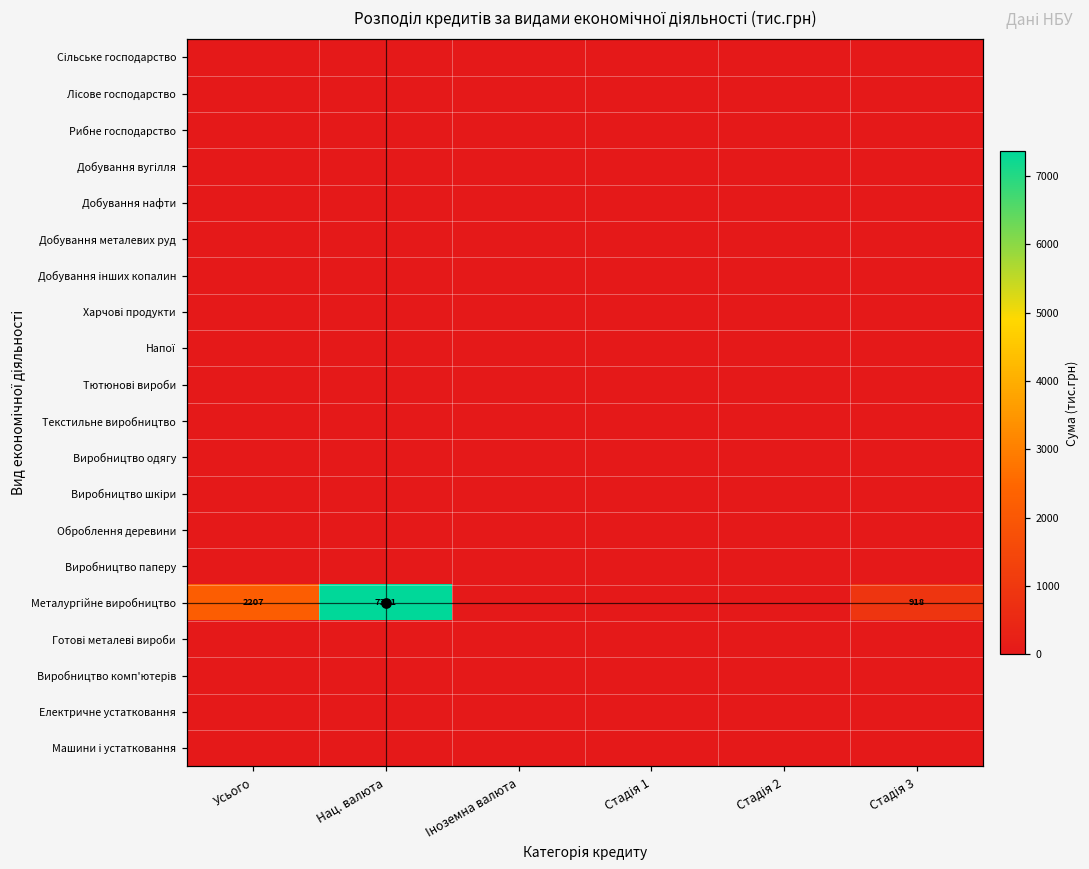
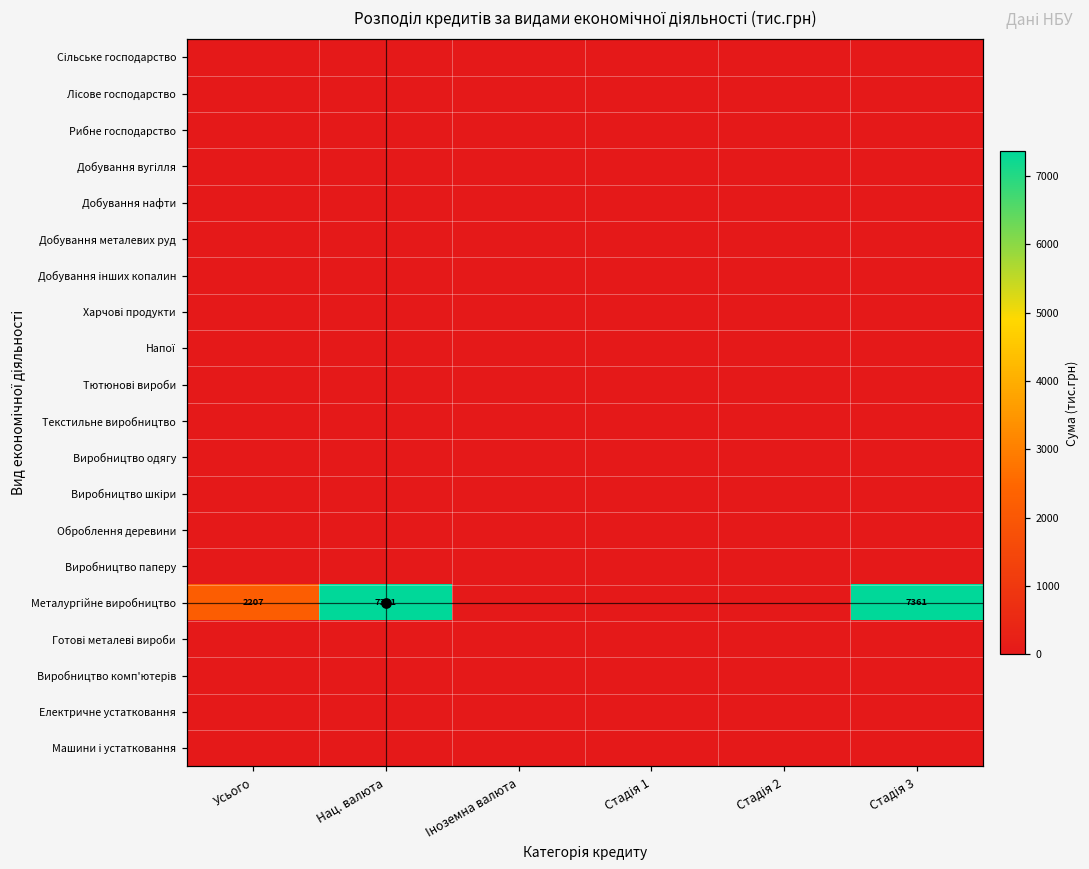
  {
    "Металургійне виробництво": {
      "Усього": 2207,
-     "Стадія 3": 918
+     "Стадія 3": 7361
    }
  }
